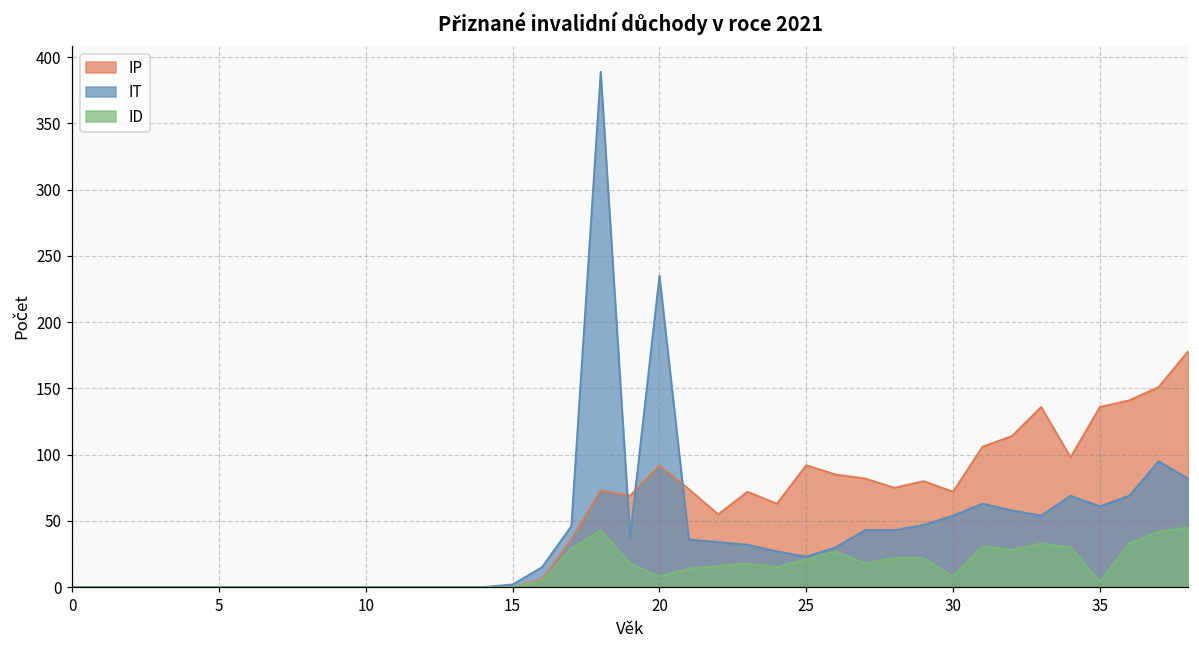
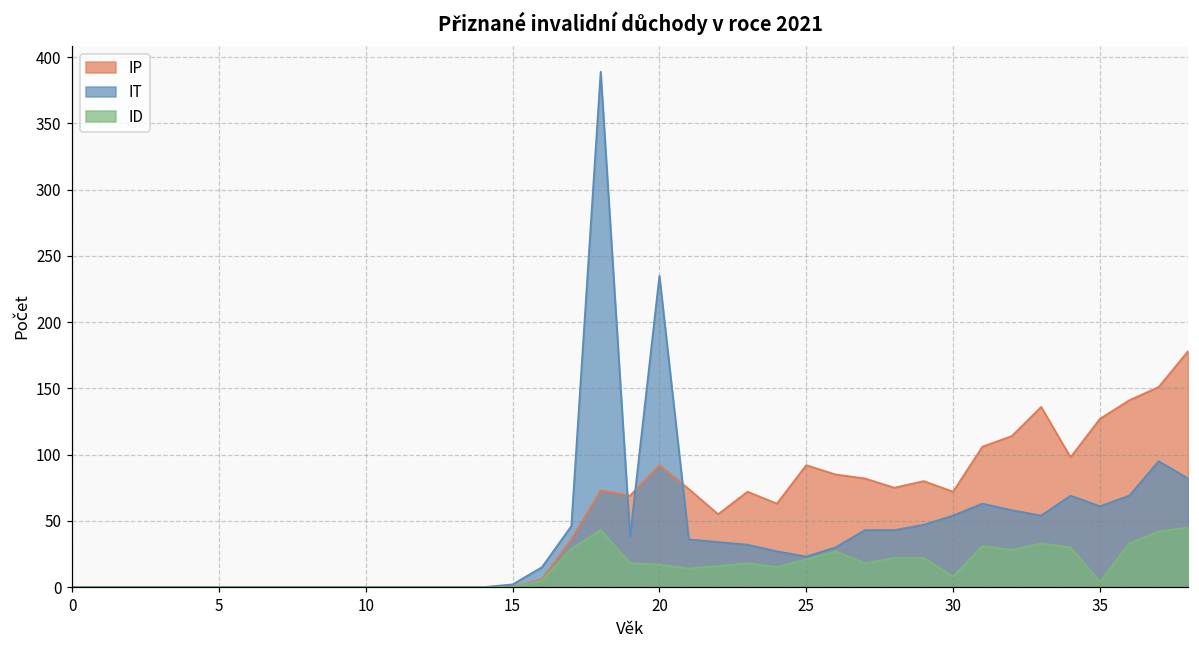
  {
    "IP": {
      "20": 92,
      "25": 92,
      "30": 72,
-     "35": 136
+     "35": 127
    },
    "IT": {
      "20": 235,
      "30": 54,
      "35": 61
    },
    "ID": {
-     "20": 8,
+     "20": 17,
      "30": 8,
      "35": 4
    }
  }
